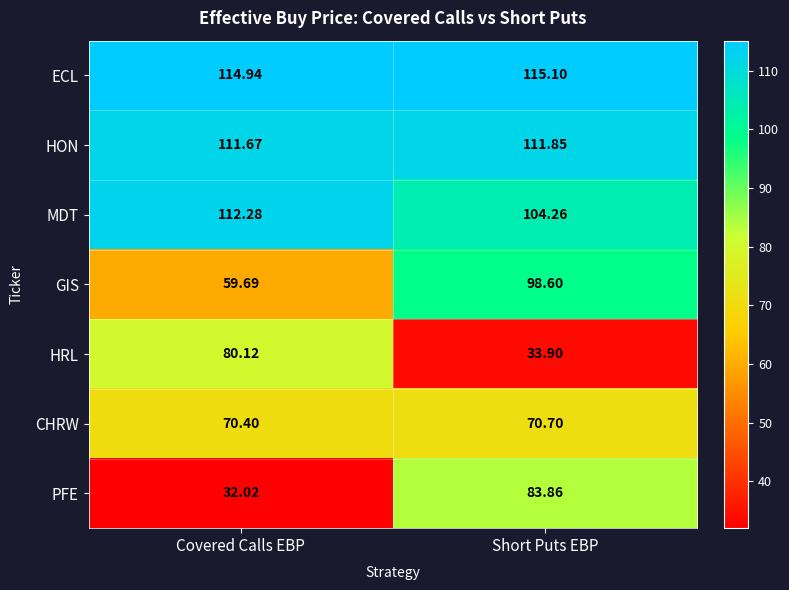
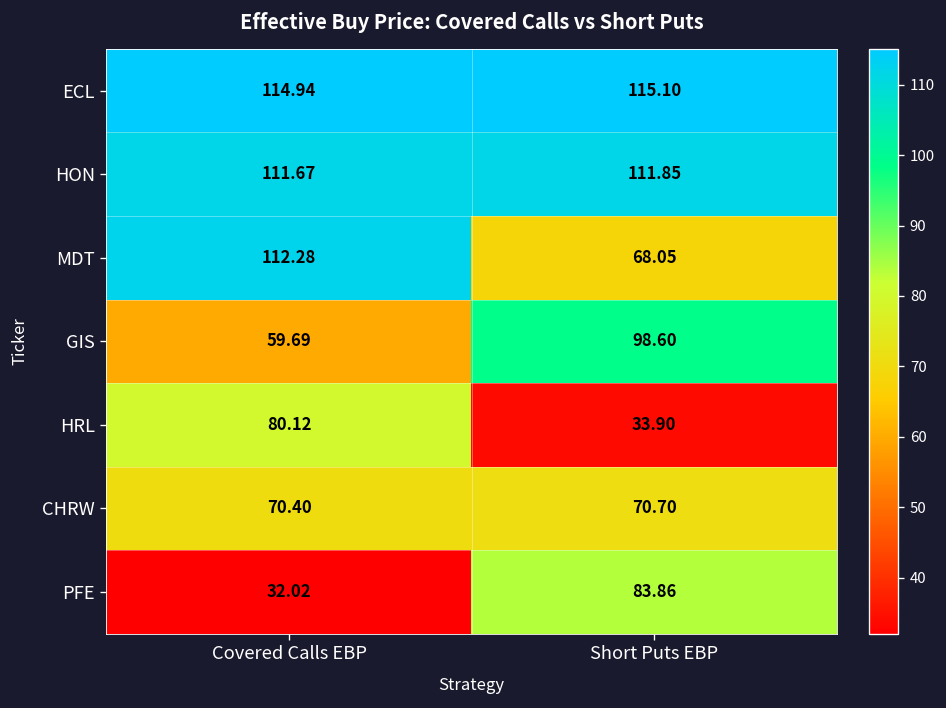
  {
    "HON": {
      "Covered Calls EBP": 111.67,
      "Short Puts EBP": 111.85
    },
    "MDT": {
      "Covered Calls EBP": 112.28,
-     "Short Puts EBP": 104.26
+     "Short Puts EBP": 68.05
    },
    "GIS": {
      "Covered Calls EBP": 59.69,
      "Short Puts EBP": 98.60
    },
    "HRL": {
      "Covered Calls EBP": 80.12,
      "Short Puts EBP": 33.90
    },
    "CHRW": {
      "Covered Calls EBP": 70.40,
      "Short Puts EBP": 70.70
    },
    "PFE": {
      "Covered Calls EBP": 32.02,
      "Short Puts EBP": 83.86
    }
  }
